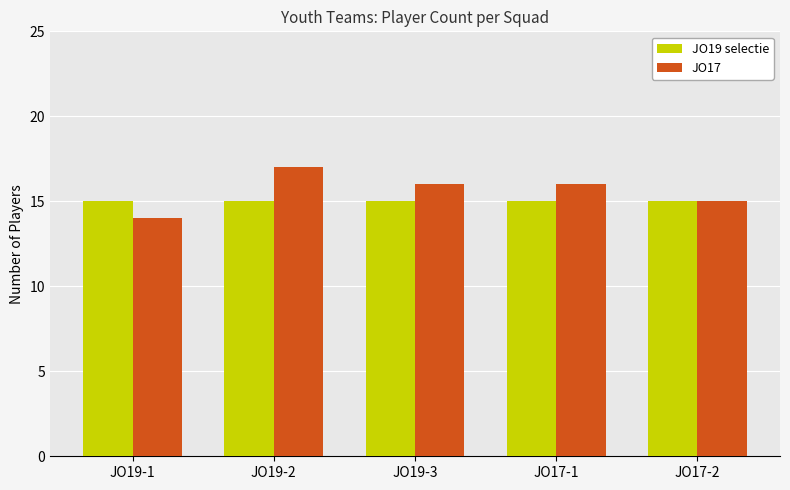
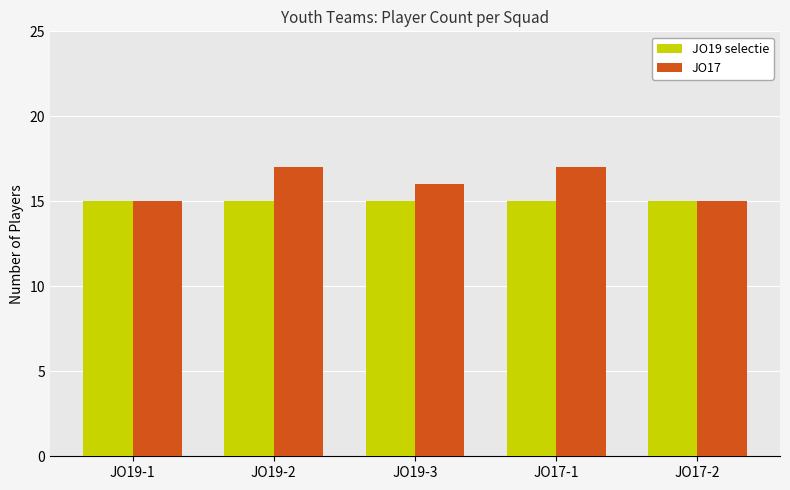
  {
    "JO19 selectie": {
      "JO19-1": 15,
      "JO19-2": 15,
      "JO19-3": 15,
      "JO17-1": 15,
      "JO17-2": 15
    },
    "JO17": {
-     "JO19-1": 14,
+     "JO19-1": 15,
      "JO19-2": 17,
      "JO19-3": 16,
-     "JO17-1": 16,
+     "JO17-1": 17,
      "JO17-2": 15
    }
  }
